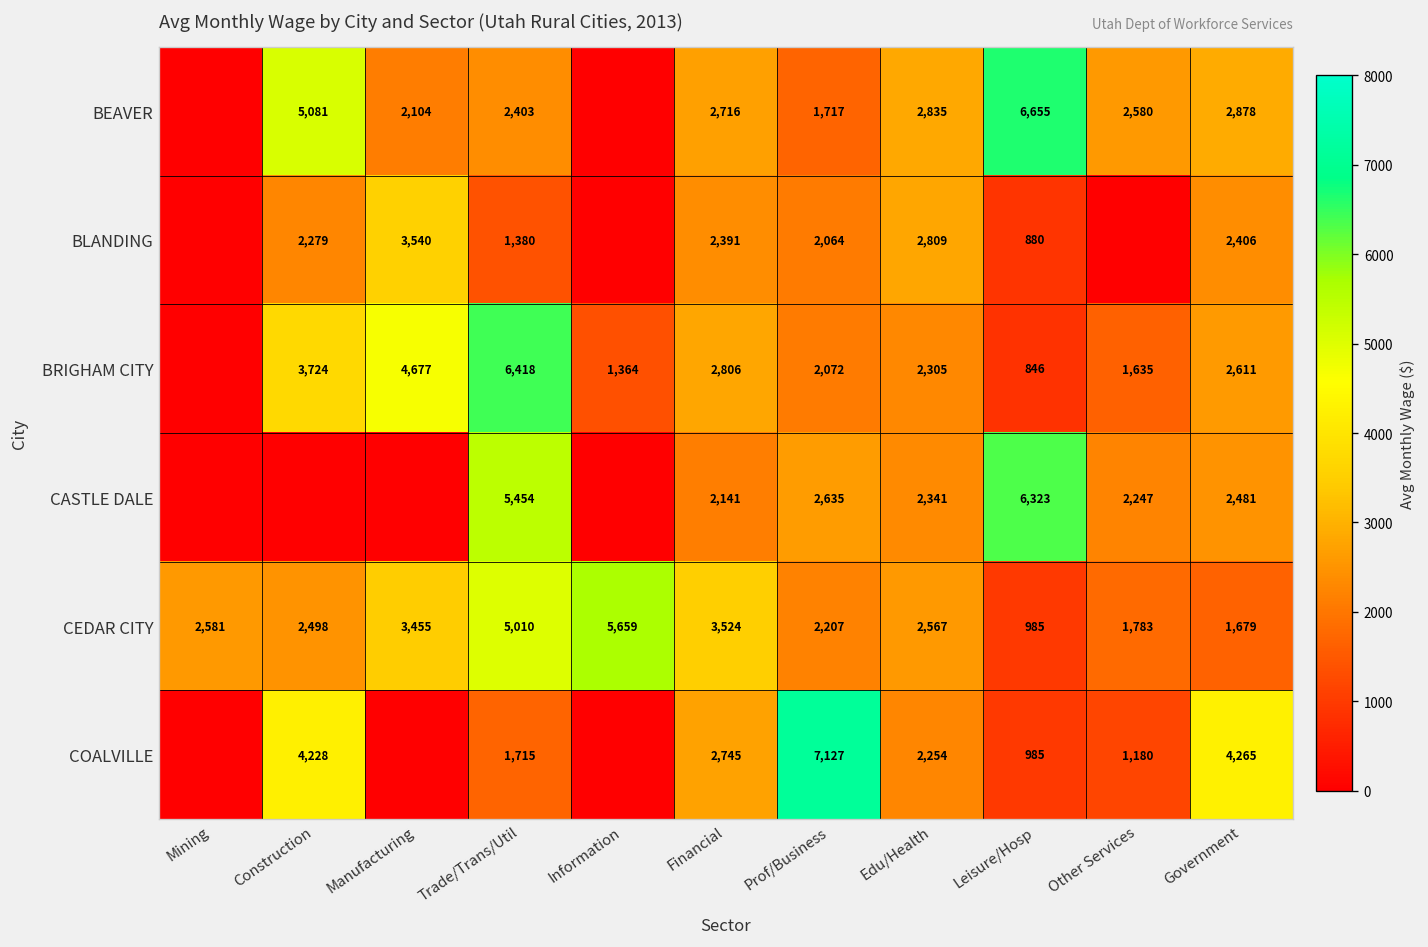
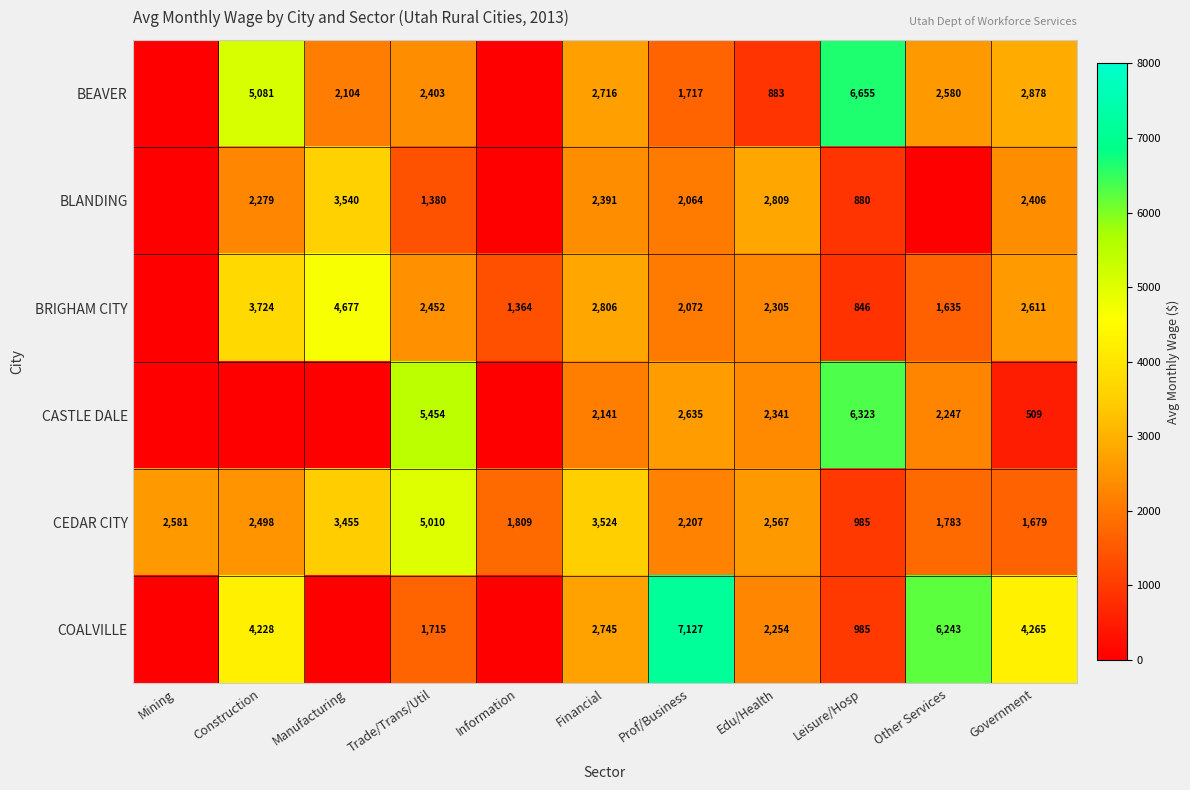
  {
    "BEAVER": {
      "Construction": "5,081",
      "Manufacturing": "2,104",
      "Trade/Trans/Util": "2,403",
      "Financial": "2,716",
      "Prof/Business": "1,717",
-     "Edu/Health": "2,835",
+     "Edu/Health": "883",
      "Leisure/Hosp": "6,655",
      "Other Services": "2,580",
      "Government": "2,878"
    },
    "BLANDING": {
      "Construction": "2,279",
      "Manufacturing": "3,540",
      "Trade/Trans/Util": "1,380",
      "Financial": "2,391",
      "Prof/Business": "2,064",
      "Edu/Health": "2,809",
      "Leisure/Hosp": "880",
      "Government": "2,406"
    },
    "BRIGHAM CITY": {
      "Construction": "3,724",
      "Manufacturing": "4,677",
-     "Trade/Trans/Util": "6,418",
+     "Trade/Trans/Util": "2,452",
      "Information": "1,364",
      "Financial": "2,806",
      "Prof/Business": "2,072",
      "Edu/Health": "2,305",
      "Leisure/Hosp": "846",
      "Other Services": "1,635",
      "Government": "2,611"
    },
    "CASTLE DALE": {
      "Trade/Trans/Util": "5,454",
      "Financial": "2,141",
      "Prof/Business": "2,635",
      "Edu/Health": "2,341",
      "Leisure/Hosp": "6,323",
      "Other Services": "2,247",
-     "Government": "2,481"
+     "Government": "509"
    },
    "CEDAR CITY": {
      "Mining": "2,581",
      "Construction": "2,498",
      "Manufacturing": "3,455",
      "Trade/Trans/Util": "5,010",
-     "Information": "5,659",
+     "Information": "1,809",
      "Financial": "3,524",
      "Prof/Business": "2,207",
      "Edu/Health": "2,567",
      "Leisure/Hosp": "985",
      "Other Services": "1,783",
      "Government": "1,679"
    },
    "COALVILLE": {
      "Construction": "4,228",
      "Trade/Trans/Util": "1,715",
      "Financial": "2,745",
      "Prof/Business": "7,127",
      "Edu/Health": "2,254",
      "Leisure/Hosp": "985",
-     "Other Services": "1,180",
+     "Other Services": "6,243",
      "Government": "4,265"
    }
  }
